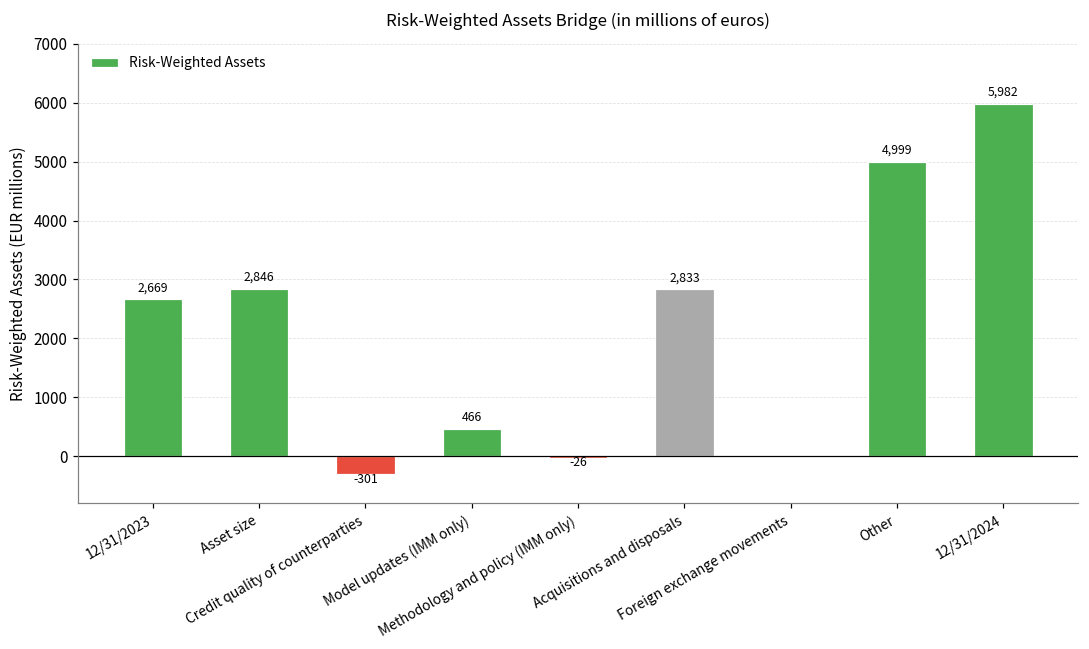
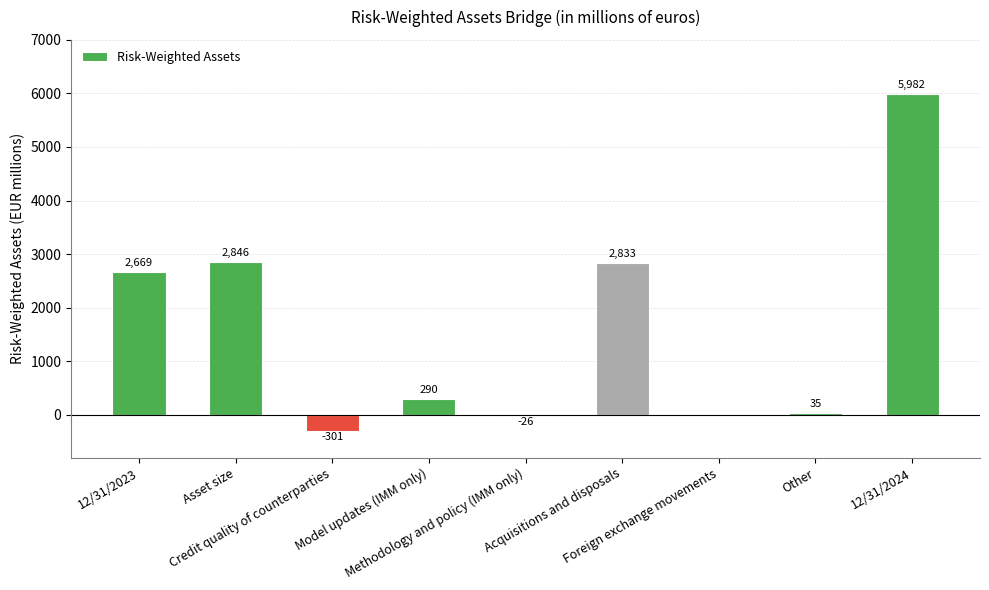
  {
    "12/31/2023": "2,669",
    "Asset size": "2,846",
    "Credit quality of counterparties": "-301",
-   "Model updates (IMM only)": "466",
+   "Model updates (IMM only)": "290",
    "Methodology and policy (IMM only)": "-26",
    "Acquisitions and disposals": "2,833",
-   "Other": "4,999",
+   "Other": "35",
    "12/31/2024": "5,982"
  }
